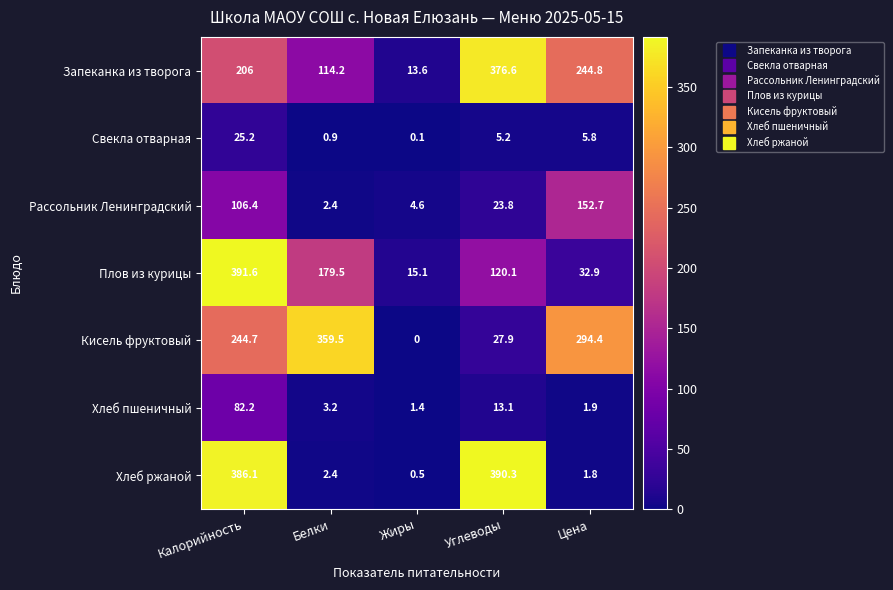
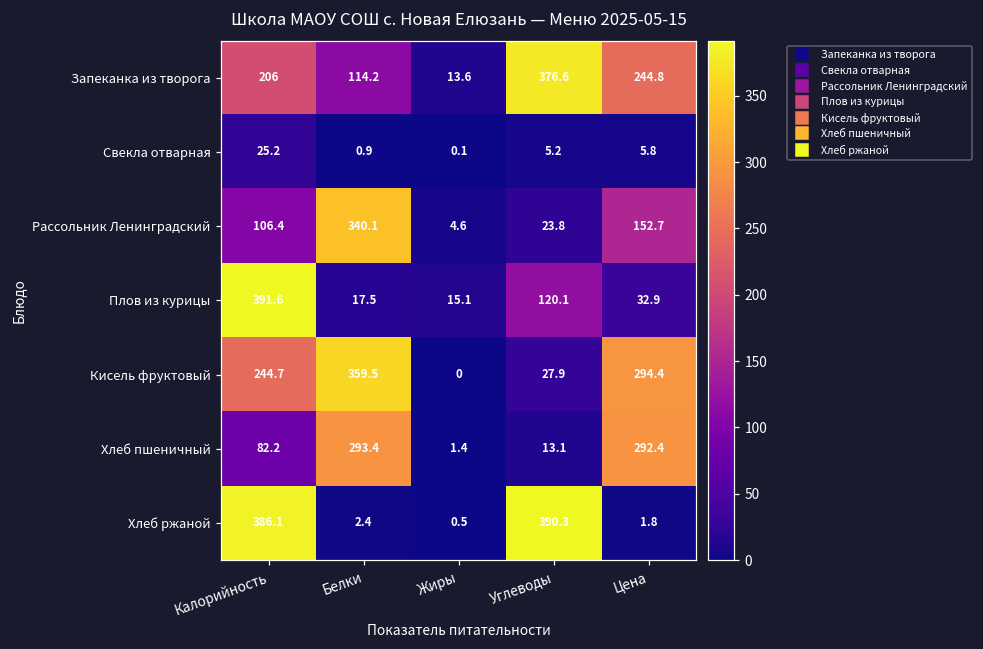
  {
    "Запеканка из творога": {
      "Калорийность": 206,
      "Белки": 114.2,
      "Жиры": 13.6,
      "Углеводы": 376.6,
      "Цена": 244.8
    },
    "Свекла отварная": {
      "Калорийность": 25.2,
      "Белки": 0.9,
      "Жиры": 0.1,
      "Углеводы": 5.2,
      "Цена": 5.8
    },
    "Рассольник Ленинградский": {
      "Калорийность": 106.4,
-     "Белки": 2.4,
+     "Белки": 340.1,
      "Жиры": 4.6,
      "Углеводы": 23.8,
      "Цена": 152.7
    },
    "Плов из курицы": {
      "Калорийность": 391.6,
-     "Белки": 179.5,
+     "Белки": 17.5,
      "Жиры": 15.1,
      "Углеводы": 120.1,
      "Цена": 32.9
    },
    "Кисель фруктовый": {
      "Калорийность": 244.7,
      "Белки": 359.5,
      "Жиры": 0,
      "Углеводы": 27.9,
      "Цена": 294.4
    },
    "Хлеб пшеничный": {
      "Калорийность": 82.2,
-     "Белки": 3.2,
+     "Белки": 293.4,
      "Жиры": 1.4,
      "Углеводы": 13.1,
-     "Цена": 1.9
+     "Цена": 292.4
    },
    "Хлеб ржаной": {
      "Калорийность": 386.1,
      "Белки": 2.4,
      "Жиры": 0.5,
      "Углеводы": 390.3,
      "Цена": 1.8
    }
  }
